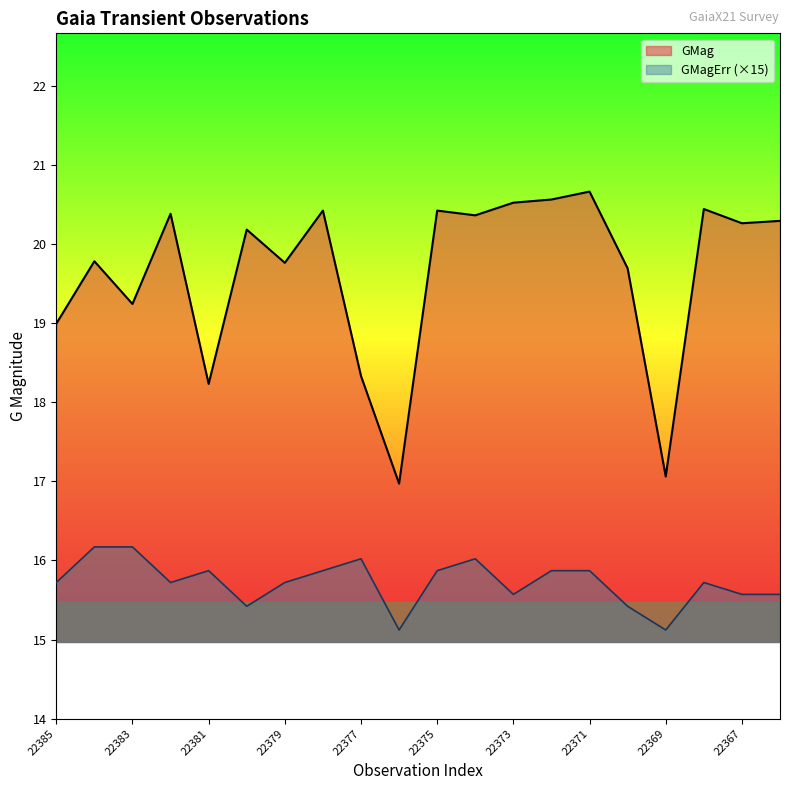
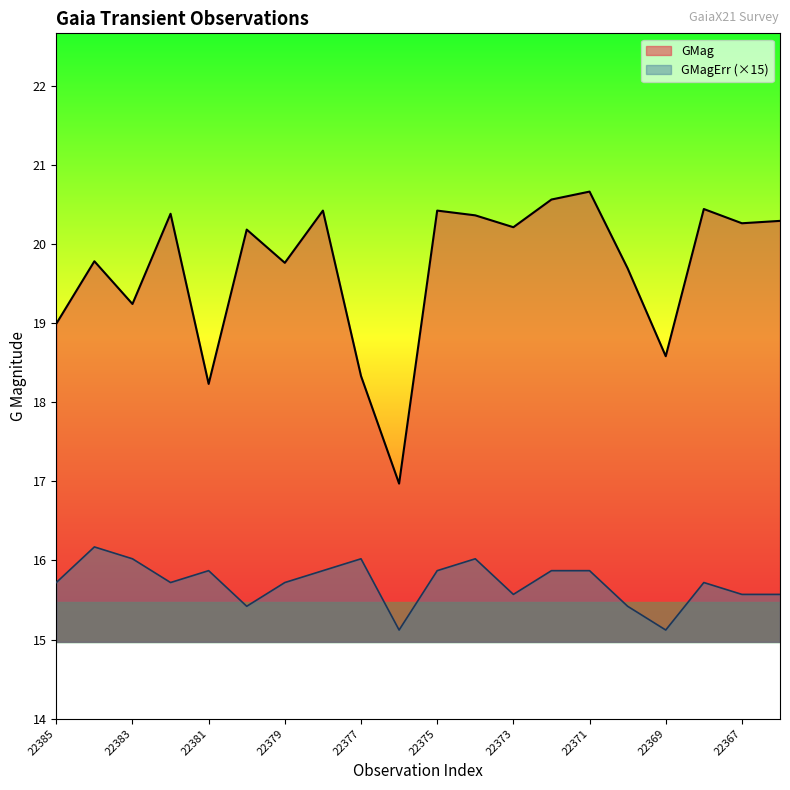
  {
    "GMag": {
      "22385": 19.0,
      "22383": 19.2,
      "22381": 18.2,
      "22379": 19.8,
      "22377": 18.3,
      "22375": 20.4,
-     "22373": 20.5,
+     "22373": 20.2,
      "22371": 20.7,
-     "22369": 17.1,
+     "22369": 18.6,
      "22367": 20.3
    },
    "GMagErr (×15)": {
      "22385": 15.7,
-     "22383": 16.2,
+     "22383": 16.0,
      "22381": 15.9,
      "22379": 15.7,
      "22377": 16.0,
      "22375": 15.9,
      "22373": 15.6,
      "22371": 15.9,
      "22367": 15.6
    }
  }
